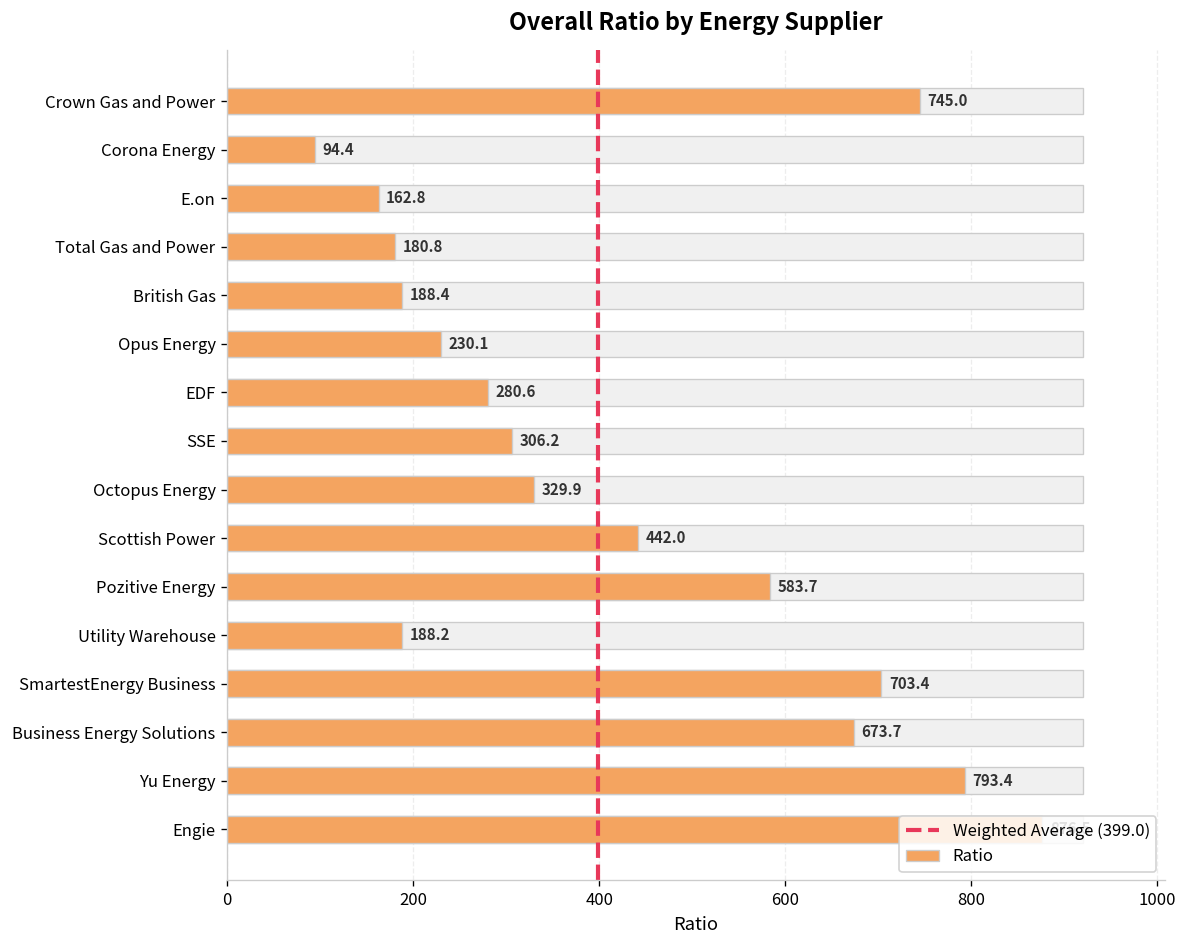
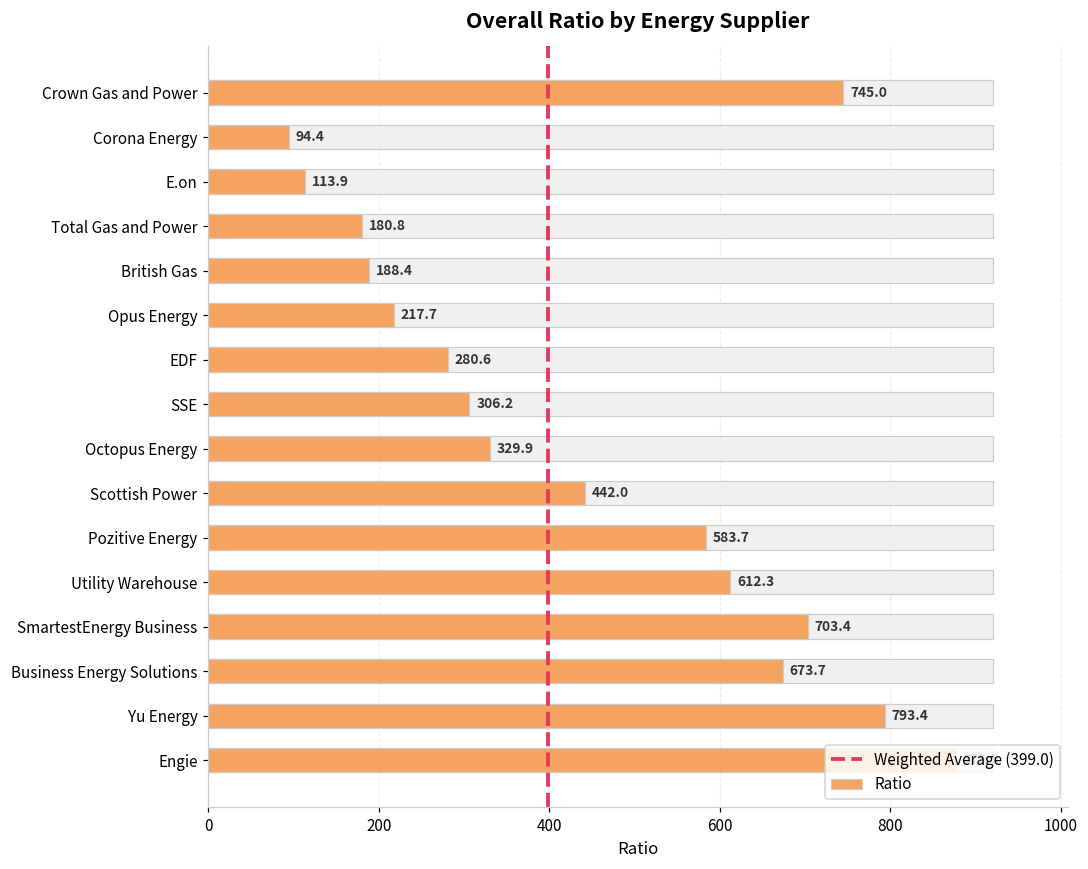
  {
    "Ratio": {
-     "E.on": 162.8,
-     "Opus Energy": 230.1,
-     "Utility Warehouse": 188.2
+     "E.on": 113.9,
+     "Opus Energy": 217.7,
+     "Utility Warehouse": 612.3
    }
  }
